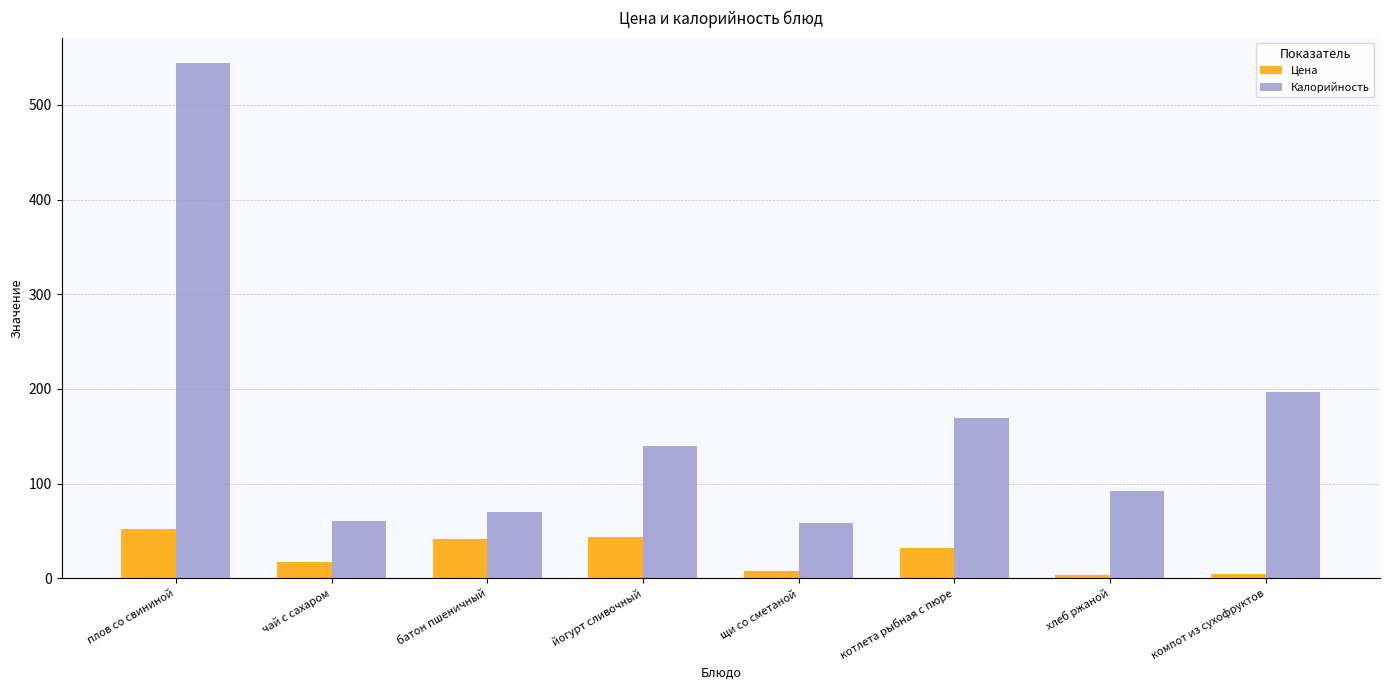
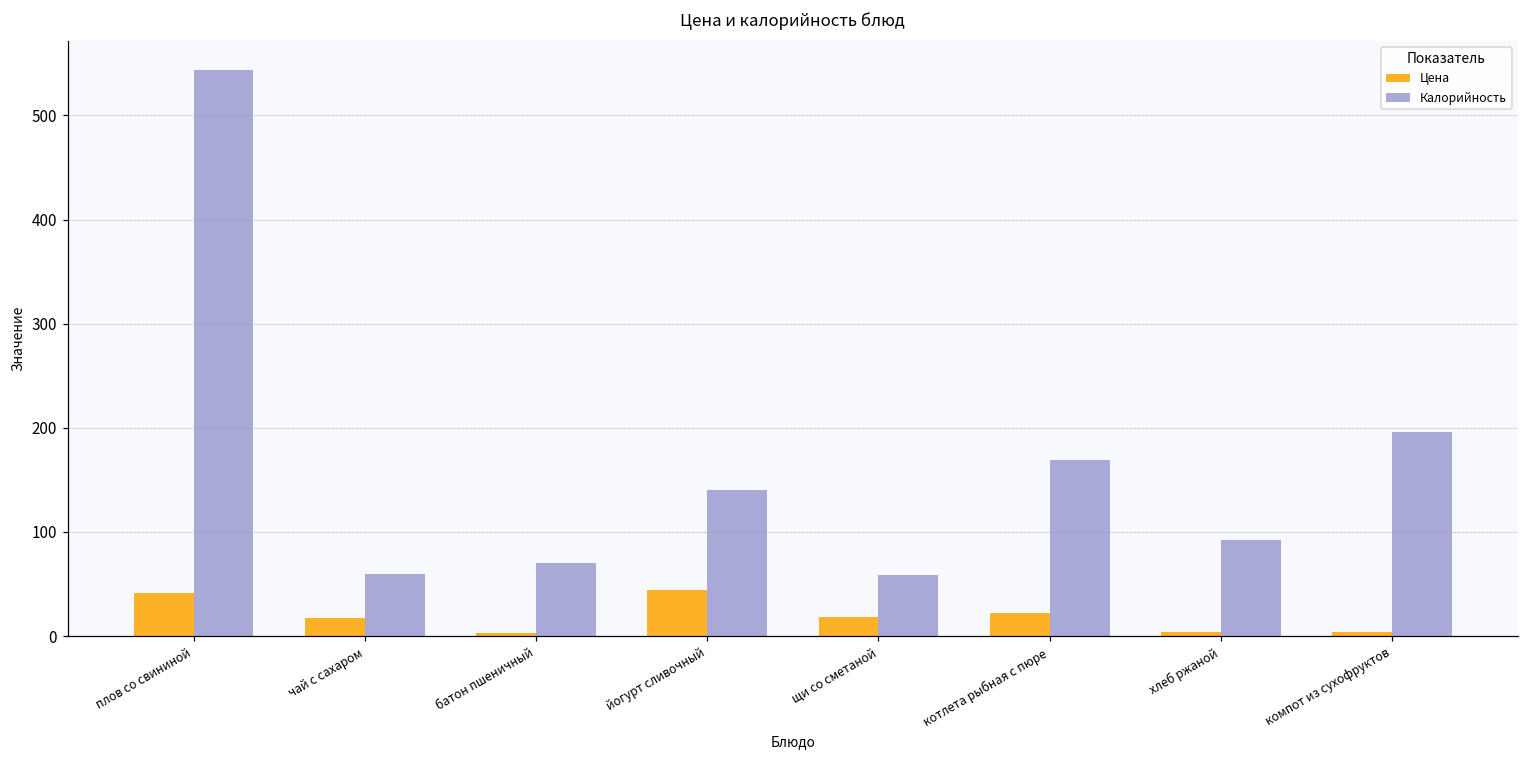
  {
    "Цена": {
-     "плов со свининой": 50,
+     "плов со свининой": 40,
      "чай с сахаром": 20,
-     "батон пшеничный": 40,
+     "батон пшеничный": 0,
      "йогурт сливочный": 40,
-     "щи со сметаной": 10,
-     "котлета рыбная с пюре": 30,
+     "щи со сметаной": 20,
+     "котлета рыбная с пюре": 20,
      "хлеб ржаной": 0,
      "компот из сухофруктов": 0
    },
    "Калорийность": {
      "плов со свининой": 540,
      "чай с сахаром": 60,
      "батон пшеничный": 70,
      "йогурт сливочный": 140,
      "щи со сметаной": 60,
      "котлета рыбная с пюре": 170,
      "хлеб ржаной": 90,
      "компот из сухофруктов": 200
    }
  }
